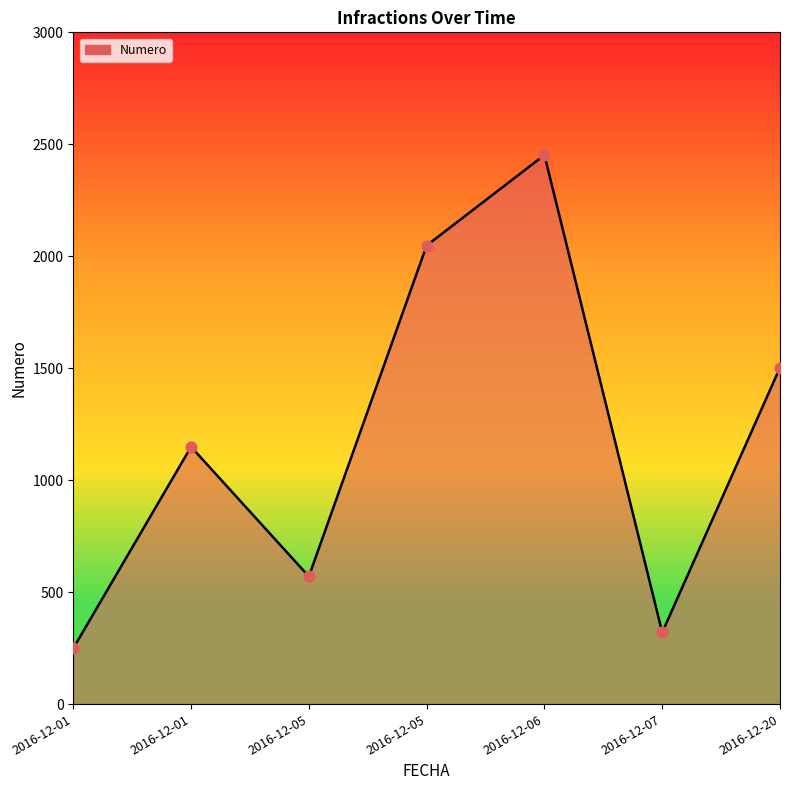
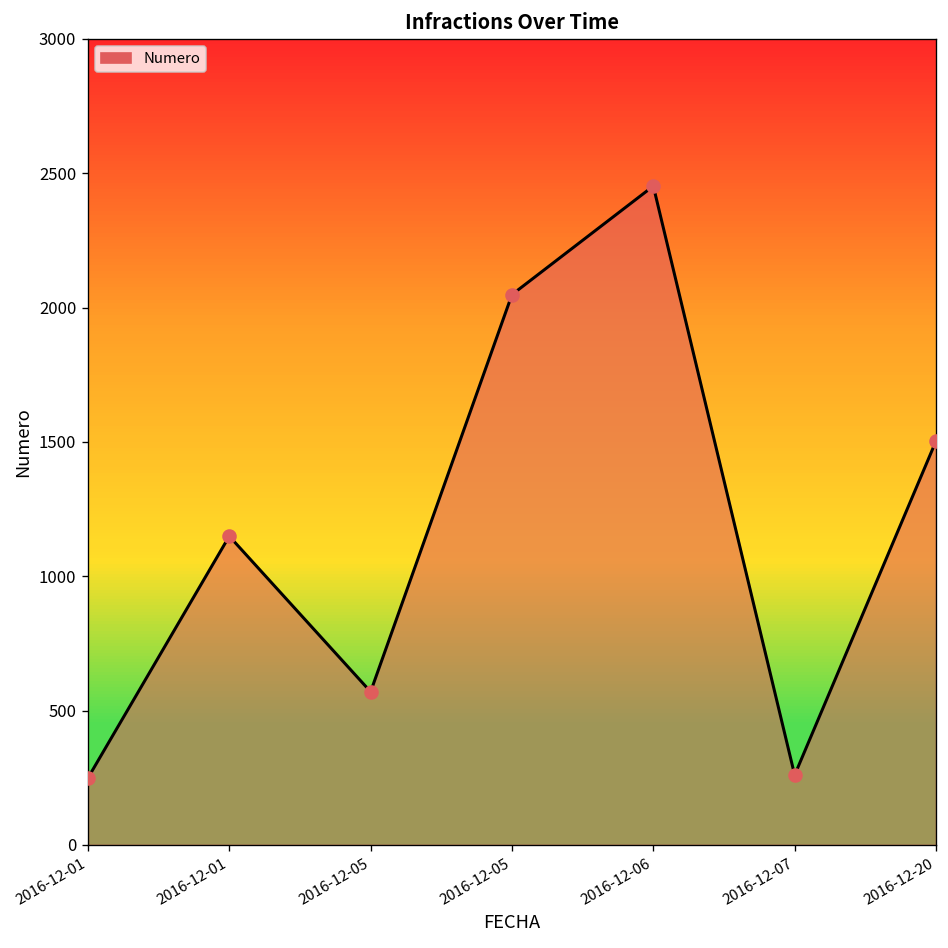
  {
    "2016-12-06": 2450,
-   "2016-12-07": 320,
+   "2016-12-07": 260,
    "2016-12-20": 1500
  }
